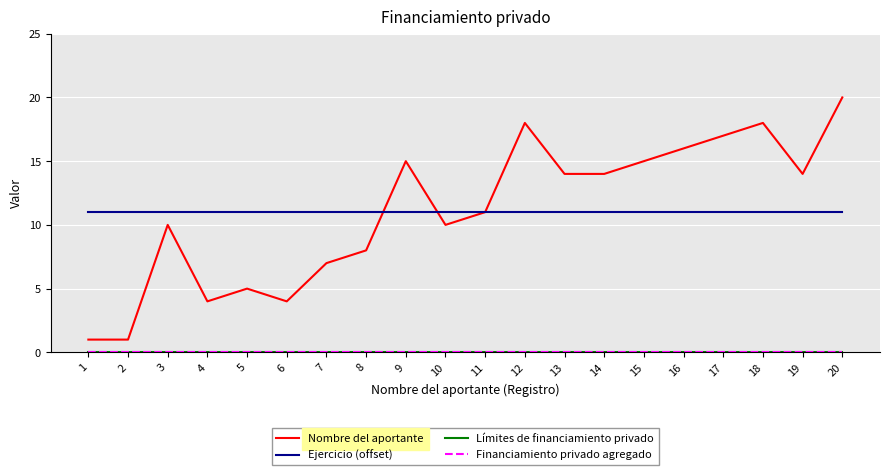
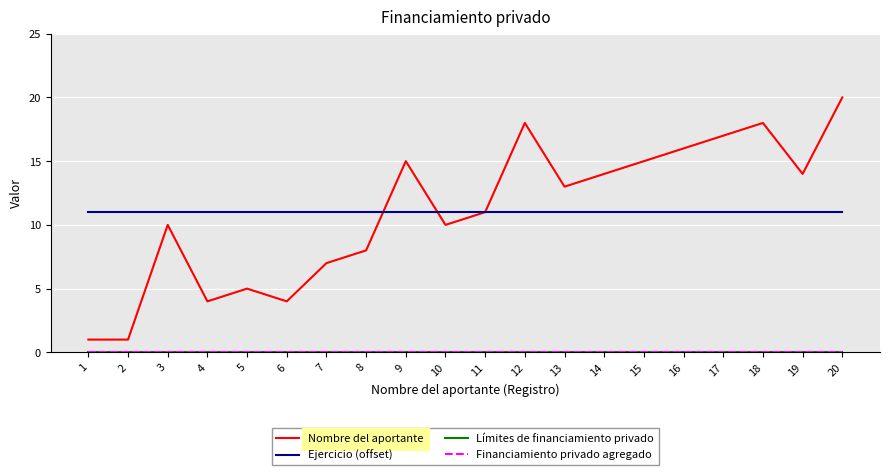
  {
    "Nombre del aportante": {
      "1": 1,
      "2": 1,
      "3": 10,
      "4": 4,
      "5": 5,
      "6": 4,
      "7": 7,
      "8": 8,
      "9": 15,
      "10": 10,
      "12": 18,
-     "13": 14,
+     "13": 13,
      "14": 14,
      "15": 15,
      "16": 16,
      "17": 17,
      "18": 18,
      "19": 14,
      "20": 20
    },
    "Ejercicio (offset)": {
      "1": 11,
      "2": 11,
      "3": 11,
      "4": 11,
      "5": 11,
      "6": 11,
      "7": 11,
      "8": 11,
      "9": 11,
      "10": 11,
      "12": 11,
      "13": 11,
      "14": 11,
      "15": 11,
      "16": 11,
      "17": 11,
      "18": 11,
      "19": 11,
      "20": 11
    },
    "Financiamiento privado agregado": {
      "1": 0,
      "2": 0,
      "3": 0,
      "4": 0,
      "5": 0,
      "6": 0,
      "7": 0,
      "8": 0,
      "9": 0,
      "10": 0,
      "11": 0,
      "12": 0,
      "13": 0,
      "14": 0,
      "15": 0,
      "16": 0,
      "17": 0,
      "18": 0,
      "19": 0,
      "20": 0
    }
  }
